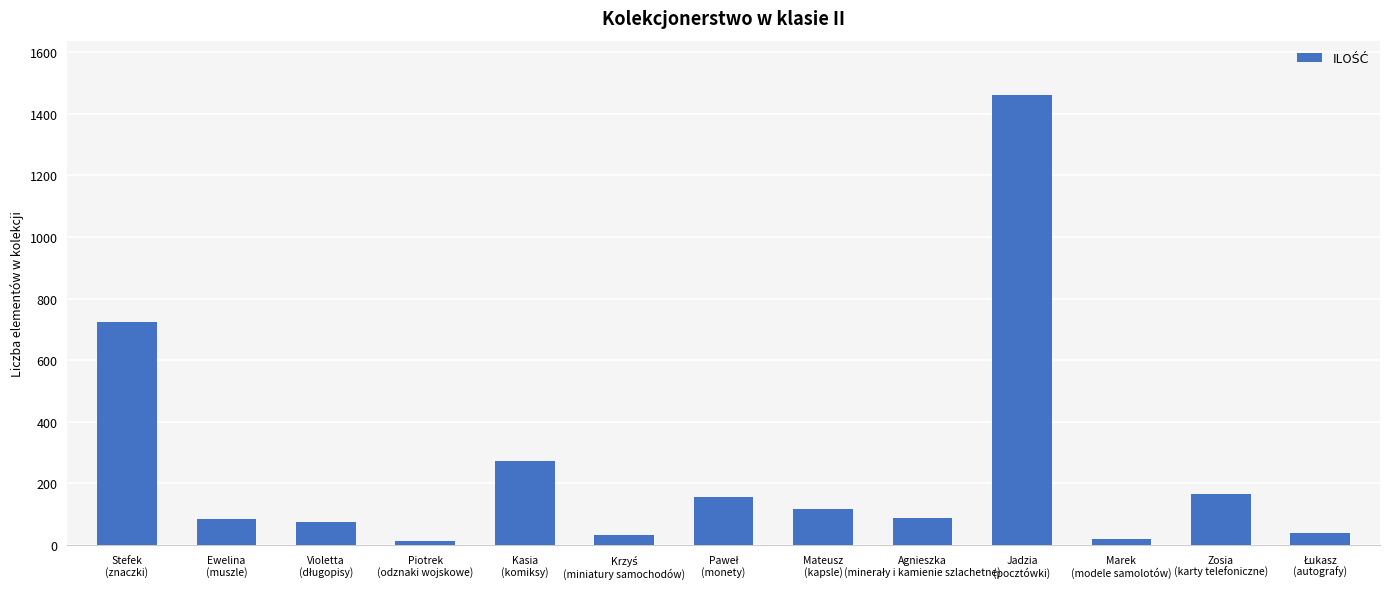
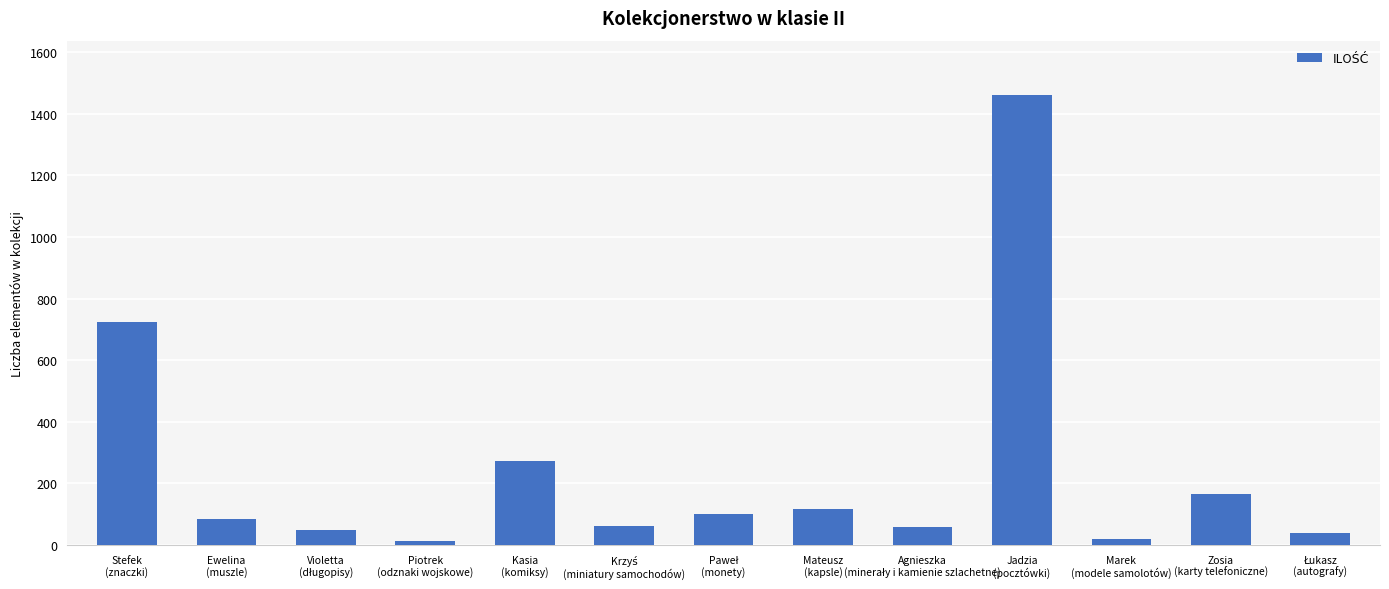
  {
    "Stefek (znaczki)": 730,
    "Ewelina (muszle)": 80,
-   "Violetta (długopisy)": 70,
+   "Violetta (długopisy)": 50,
    "Piotrek (odznaki wojskowe)": 10,
    "Kasia (komiksy)": 270,
-   "Krzyś (miniatury samochodów)": 30,
-   "Paweł (monety)": 160,
+   "Krzyś (miniatury samochodów)": 60,
+   "Paweł (monety)": 100,
    "Mateusz (kapsle)": 120,
-   "Agnieszka (minerały i kamienie szlachetne)": 90,
+   "Agnieszka (minerały i kamienie szlachetne)": 60,
    "Jadzia (pocztówki)": 1460,
    "Marek (modele samolotów)": 20,
    "Zosia (karty telefoniczne)": 170,
    "Łukasz (autografy)": 40
  }
